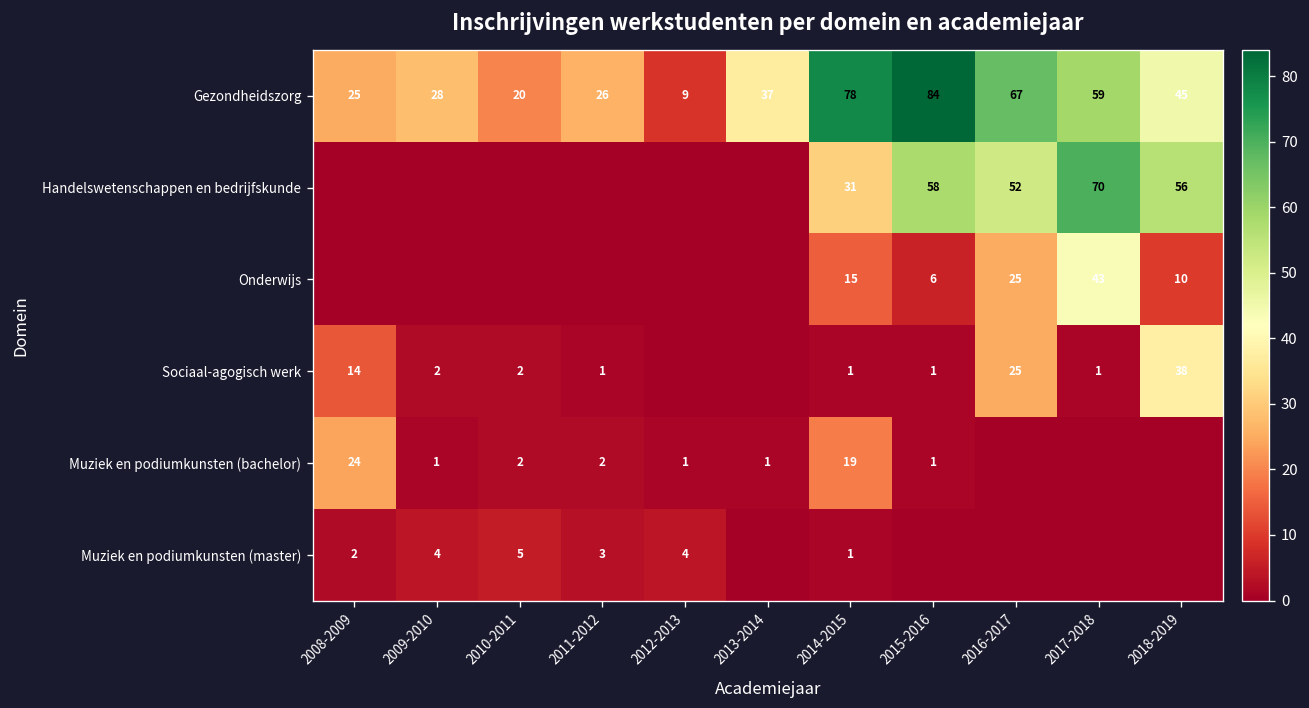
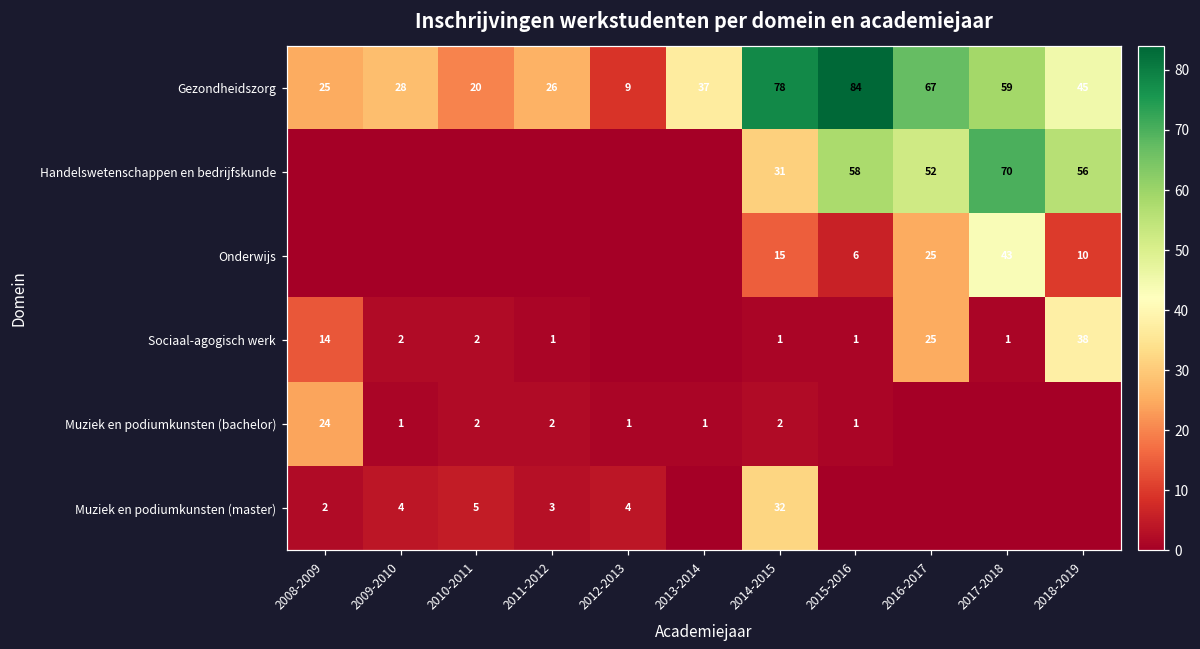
  {
    "Gezondheidszorg": {
      "2008-2009": 25,
      "2009-2010": 28,
      "2010-2011": 20,
      "2011-2012": 26,
      "2012-2013": 9,
      "2013-2014": 37,
      "2014-2015": 78,
      "2015-2016": 84,
      "2016-2017": 67,
      "2017-2018": 59,
      "2018-2019": 45
    },
    "Handelswetenschappen en bedrijfskunde": {
      "2014-2015": 31,
      "2015-2016": 58,
      "2016-2017": 52,
      "2017-2018": 70,
      "2018-2019": 56
    },
    "Onderwijs": {
      "2014-2015": 15,
      "2015-2016": 6,
      "2016-2017": 25,
      "2017-2018": 43,
      "2018-2019": 10
    },
    "Sociaal-agogisch werk": {
      "2008-2009": 14,
      "2009-2010": 2,
      "2010-2011": 2,
      "2011-2012": 1,
      "2014-2015": 1,
      "2015-2016": 1,
      "2016-2017": 25,
      "2017-2018": 1,
      "2018-2019": 38
    },
    "Muziek en podiumkunsten (bachelor)": {
      "2008-2009": 24,
      "2009-2010": 1,
      "2010-2011": 2,
      "2011-2012": 2,
      "2012-2013": 1,
      "2013-2014": 1,
-     "2014-2015": 19,
+     "2014-2015": 2,
      "2015-2016": 1
    },
    "Muziek en podiumkunsten (master)": {
      "2008-2009": 2,
      "2009-2010": 4,
      "2010-2011": 5,
      "2011-2012": 3,
      "2012-2013": 4,
-     "2014-2015": 1
+     "2014-2015": 32
    }
  }
